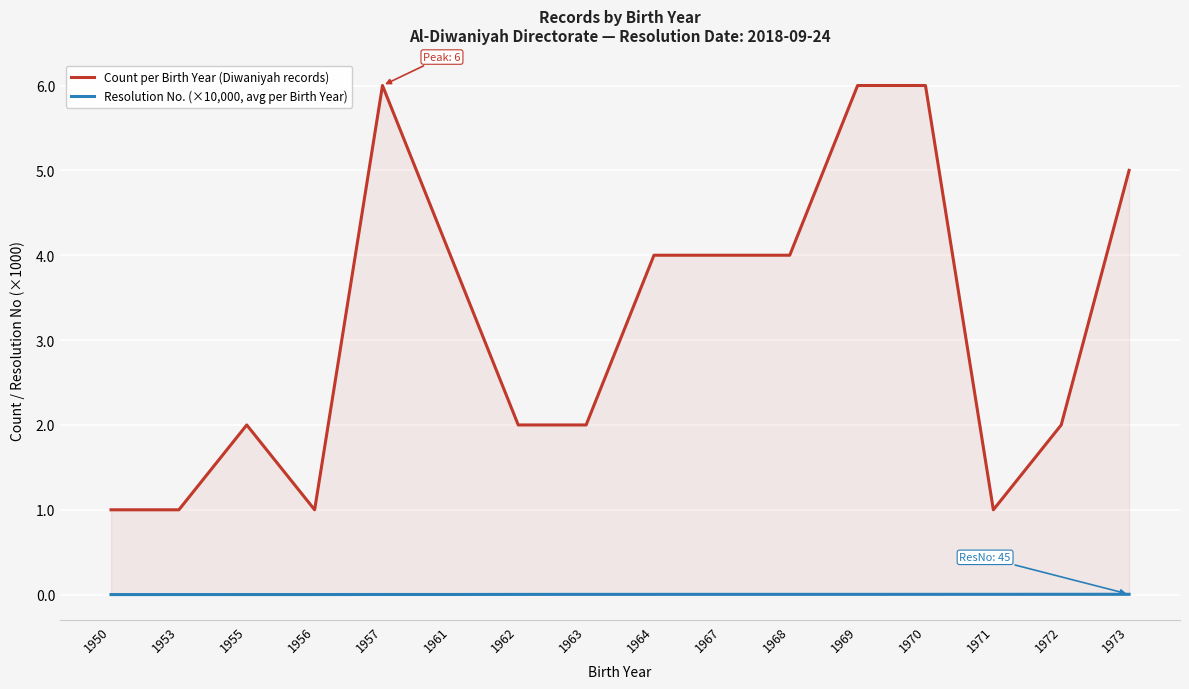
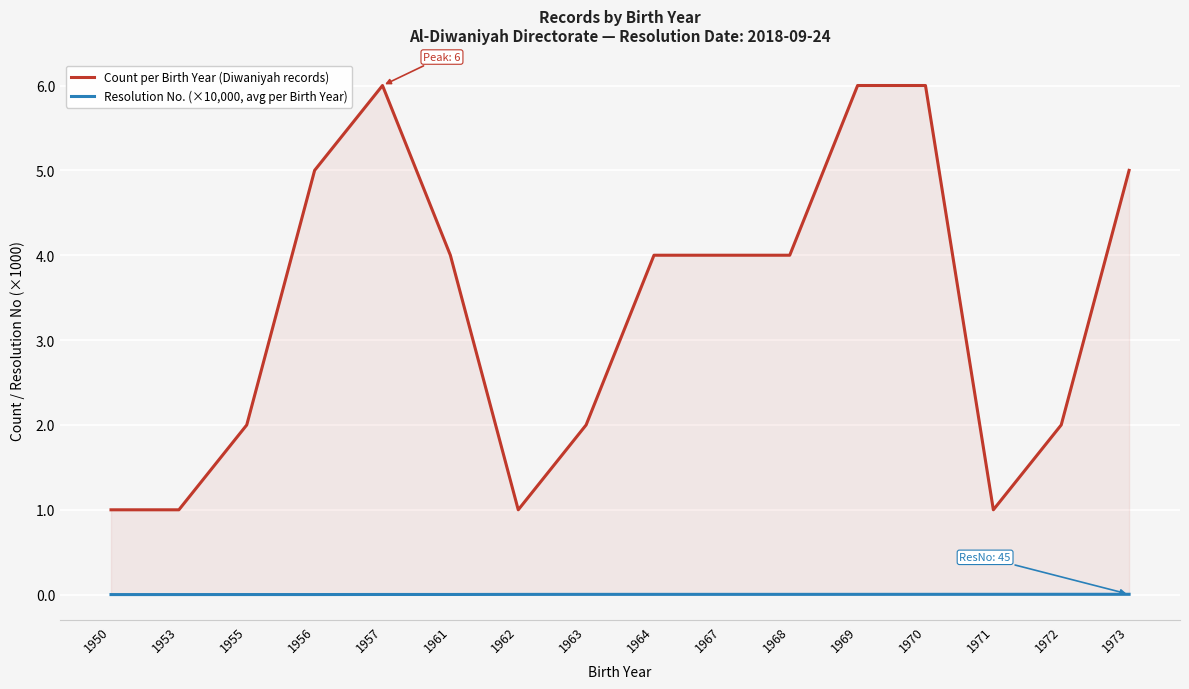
  {
    "Count per Birth Year (Diwaniyah records)": {
      "1950": 1,
      "1953": 1,
      "1955": 2,
-     "1956": 1,
+     "1956": 5,
      "1961": 4,
-     "1962": 2,
+     "1962": 1,
      "1963": 2,
      "1964": 4,
      "1967": 4,
      "1968": 4,
      "1969": 6,
      "1970": 6,
      "1971": 1,
      "1972": 2,
      "1973": 5
    },
    "Resolution No. (×10,000, avg per Birth Year)": {
      "1950": 0,
      "1953": 0,
      "1955": 0,
      "1956": 0,
      "1957": 0,
      "1961": 0,
      "1962": 0,
      "1963": 0,
      "1964": 0,
      "1967": 0,
      "1968": 0,
      "1969": 0,
      "1970": 0,
      "1973": 0
    }
  }
